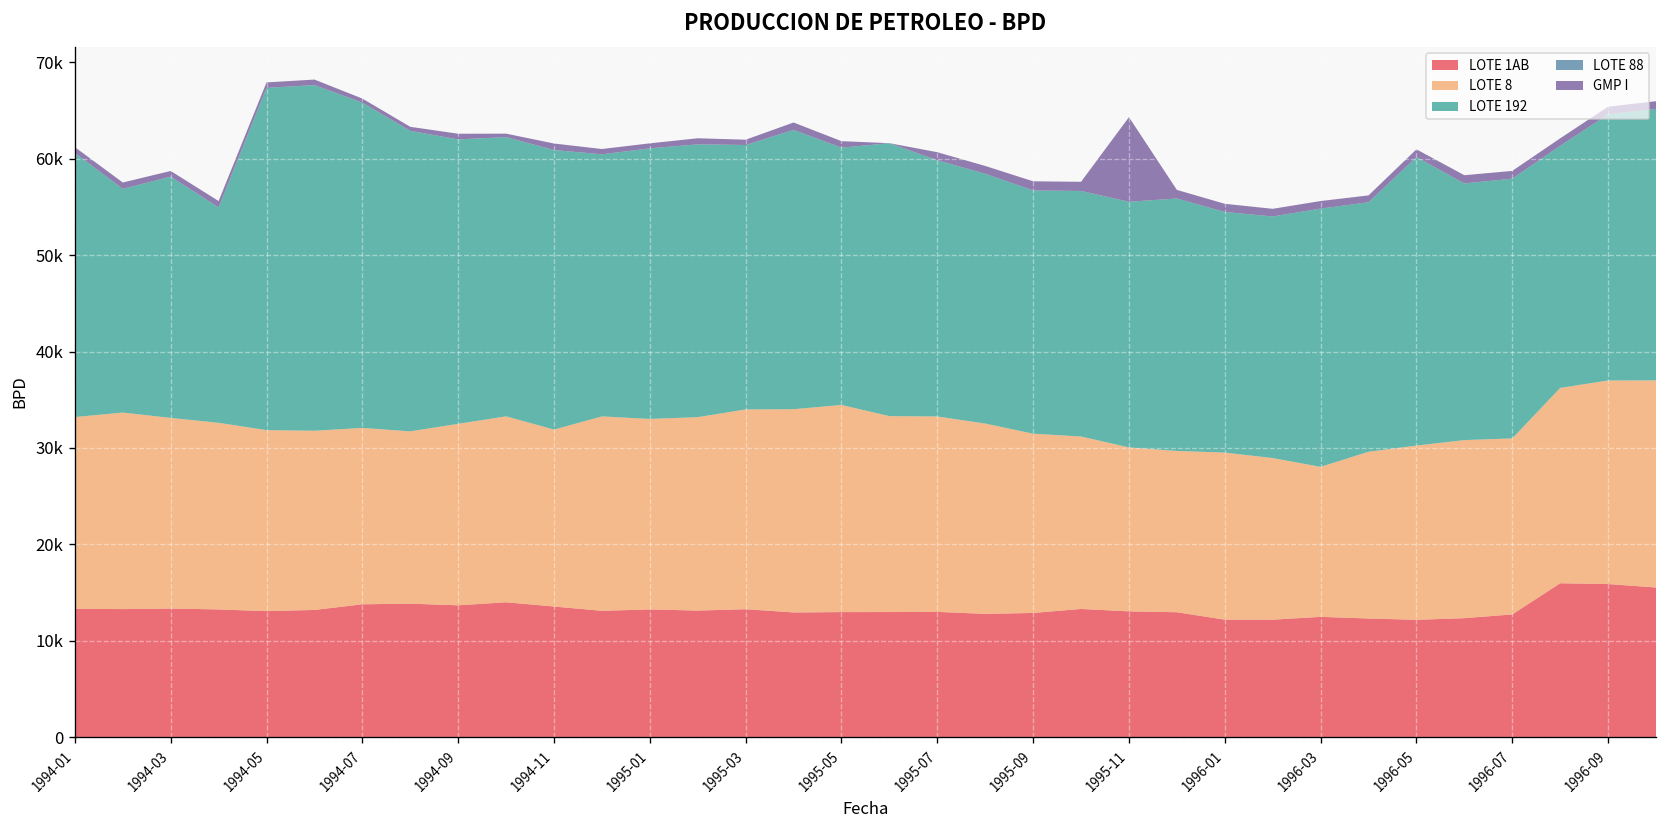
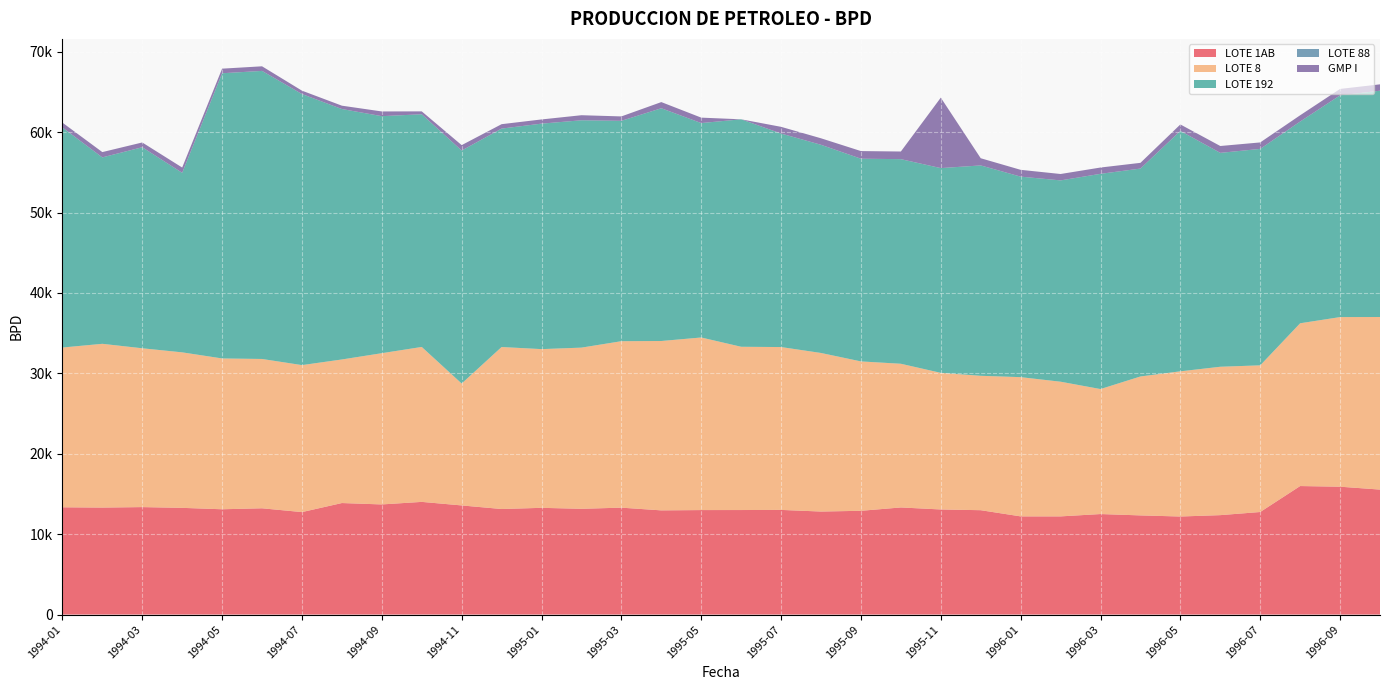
  {
    "LOTE 1AB": {
      "1994-01": 13000,
      "1994-03": 13000,
      "1994-05": 13000,
-     "1994-07": 14000,
+     "1994-07": 13000,
      "1994-09": 14000,
      "1994-11": 14000,
      "1995-01": 13000,
      "1995-03": 13000,
      "1995-05": 13000,
      "1995-07": 13000,
      "1995-09": 13000,
      "1995-11": 13000,
      "1996-01": 12000,
      "1996-03": 13000,
      "1996-05": 12000,
      "1996-07": 13000,
      "1996-09": 16000
    },
    "LOTE 8": {
      "1994-01": 20000,
      "1994-03": 20000,
      "1994-05": 19000,
      "1994-07": 18000,
      "1994-09": 19000,
-     "1994-11": 18000,
+     "1994-11": 15000,
      "1995-01": 20000,
      "1995-03": 21000,
      "1995-05": 21000,
      "1995-07": 20000,
      "1995-09": 19000,
      "1995-11": 17000,
      "1996-01": 17000,
      "1996-03": 16000,
      "1996-05": 18000,
      "1996-07": 18000,
      "1996-09": 21000
    },
    "GMP I": {
      "1994-01": 1000,
      "1994-03": 1000,
      "1994-05": 1000,
      "1994-07": 0,
      "1994-09": 1000,
      "1994-11": 1000,
      "1995-01": 1000,
      "1995-03": 1000,
      "1995-05": 1000,
      "1995-07": 1000,
      "1995-09": 1000,
      "1995-11": 9000,
      "1996-01": 1000,
      "1996-03": 1000,
      "1996-05": 1000,
      "1996-07": 1000
    }
  }
